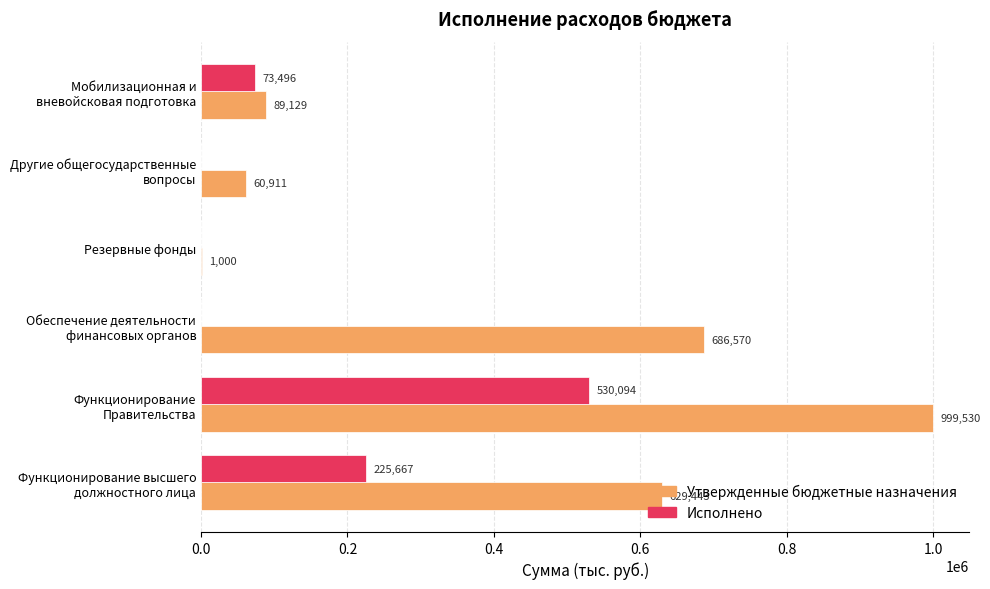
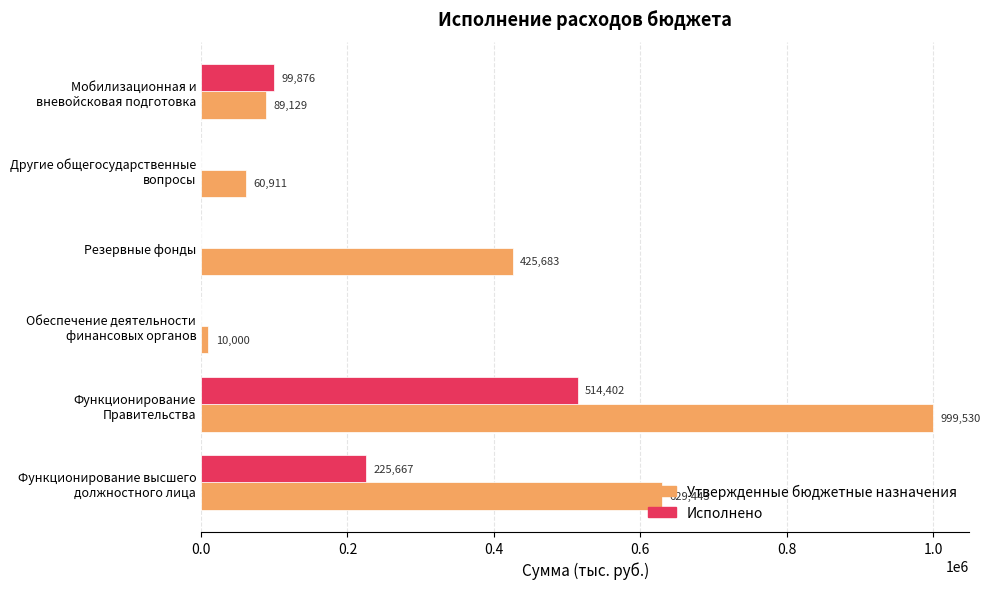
  {
    "Утвержденные бюджетные назначения": {
      "Мобилизационная и вневойсковая подготовка": "89,129",
      "Другие общегосударственные вопросы": "60,911",
-     "Резервные фонды": "1,000",
-     "Обеспечение деятельности финансовых органов": "686,570",
+     "Резервные фонды": "425,683",
+     "Обеспечение деятельности финансовых органов": "10,000",
      "Функционирование Правительства": "999,530",
      "Функционирование высшего должностного лица": "629,443"
    },
    "Исполнено": {
-     "Мобилизационная и вневойсковая подготовка": "73,496",
-     "Функционирование Правительства": "530,094",
+     "Мобилизационная и вневойсковая подготовка": "99,876",
+     "Функционирование Правительства": "514,402",
      "Функционирование высшего должностного лица": "225,667"
    }
  }
